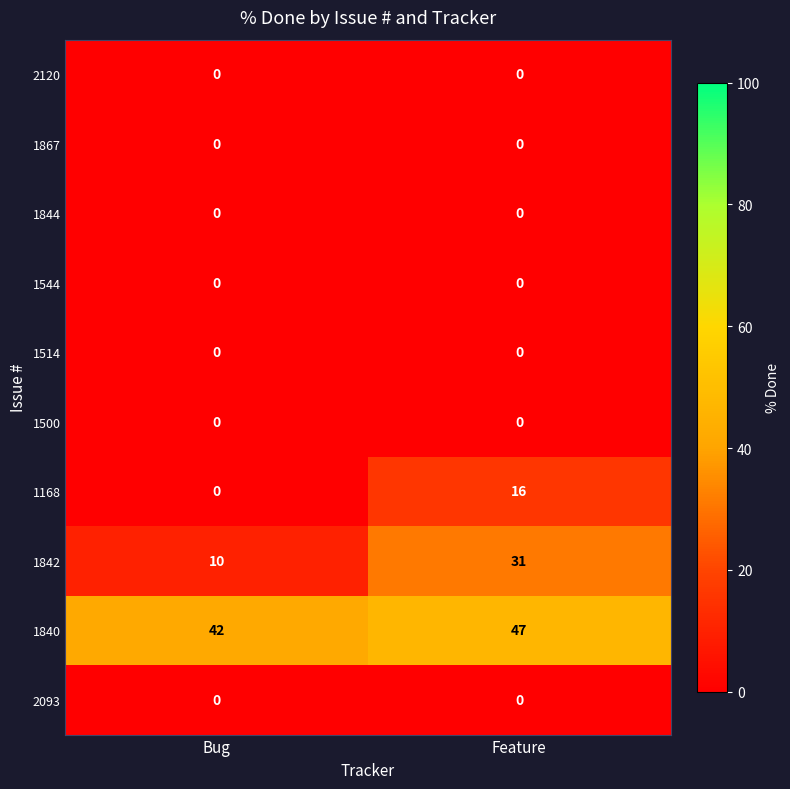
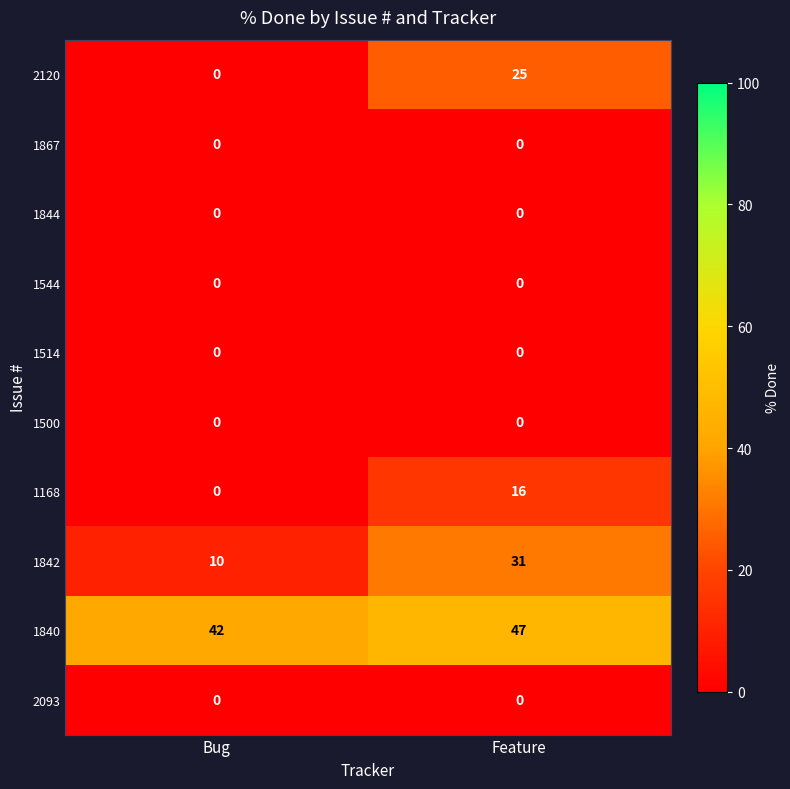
  {
    "2120": {
      "Bug": 0,
-     "Feature": 0
+     "Feature": 25
    },
    "1867": {
      "Bug": 0,
      "Feature": 0
    },
    "1844": {
      "Bug": 0,
      "Feature": 0
    },
    "1544": {
      "Bug": 0,
      "Feature": 0
    },
    "1514": {
      "Bug": 0,
      "Feature": 0
    },
    "1500": {
      "Bug": 0,
      "Feature": 0
    },
    "1168": {
      "Bug": 0,
      "Feature": 16
    },
    "1842": {
      "Bug": 10,
      "Feature": 31
    },
    "1840": {
      "Bug": 42,
      "Feature": 47
    },
    "2093": {
      "Bug": 0,
      "Feature": 0
    }
  }
